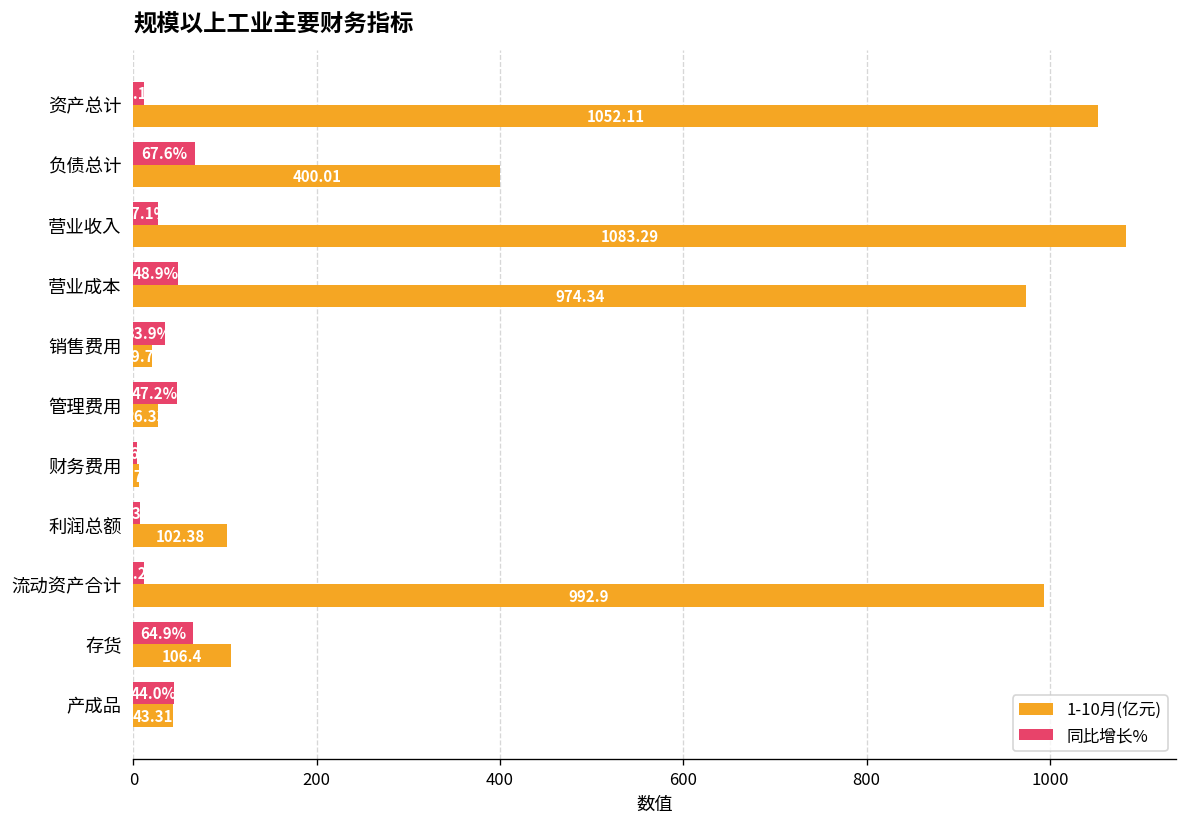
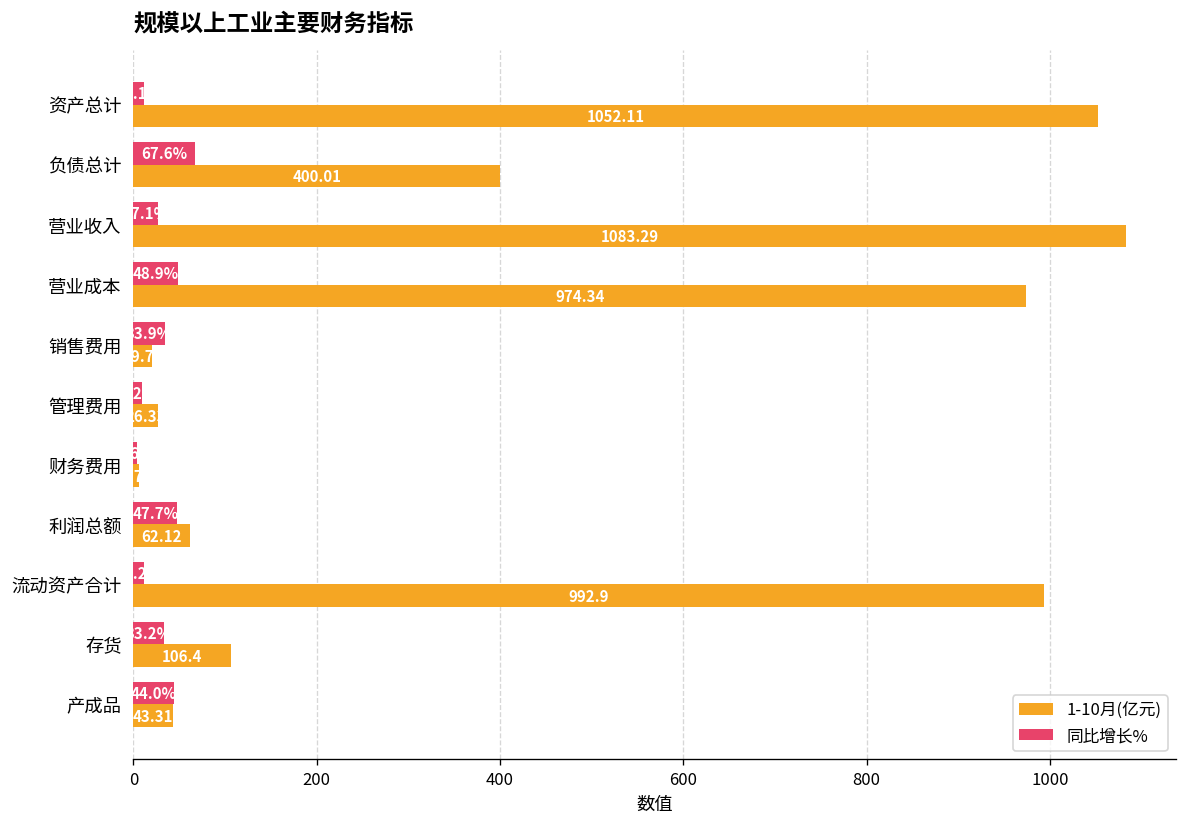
  {
    "1-10月(亿元)": {
      "资产总计": "1052.11",
      "负债总计": "400.01",
      "营业收入": "1083.29",
      "营业成本": "974.34",
      "管理费用": "26.33",
-     "利润总额": "102.38",
+     "利润总额": "62.12",
      "流动资产合计": "992.9",
      "存货": "106.4",
      "产成品": "43.31"
    },
    "同比增长%": {
      "负债总计": "67.6%",
      "营业收入": "27.1%",
      "营业成本": "48.9%",
      "销售费用": "33.9%",
-     "管理费用": "50",
-     "利润总额": "10",
-     "存货": "64.9%",
+     "管理费用": "10",
+     "利润总额": "50",
+     "存货": "33.2%",
      "产成品": "44.0%"
    }
  }
